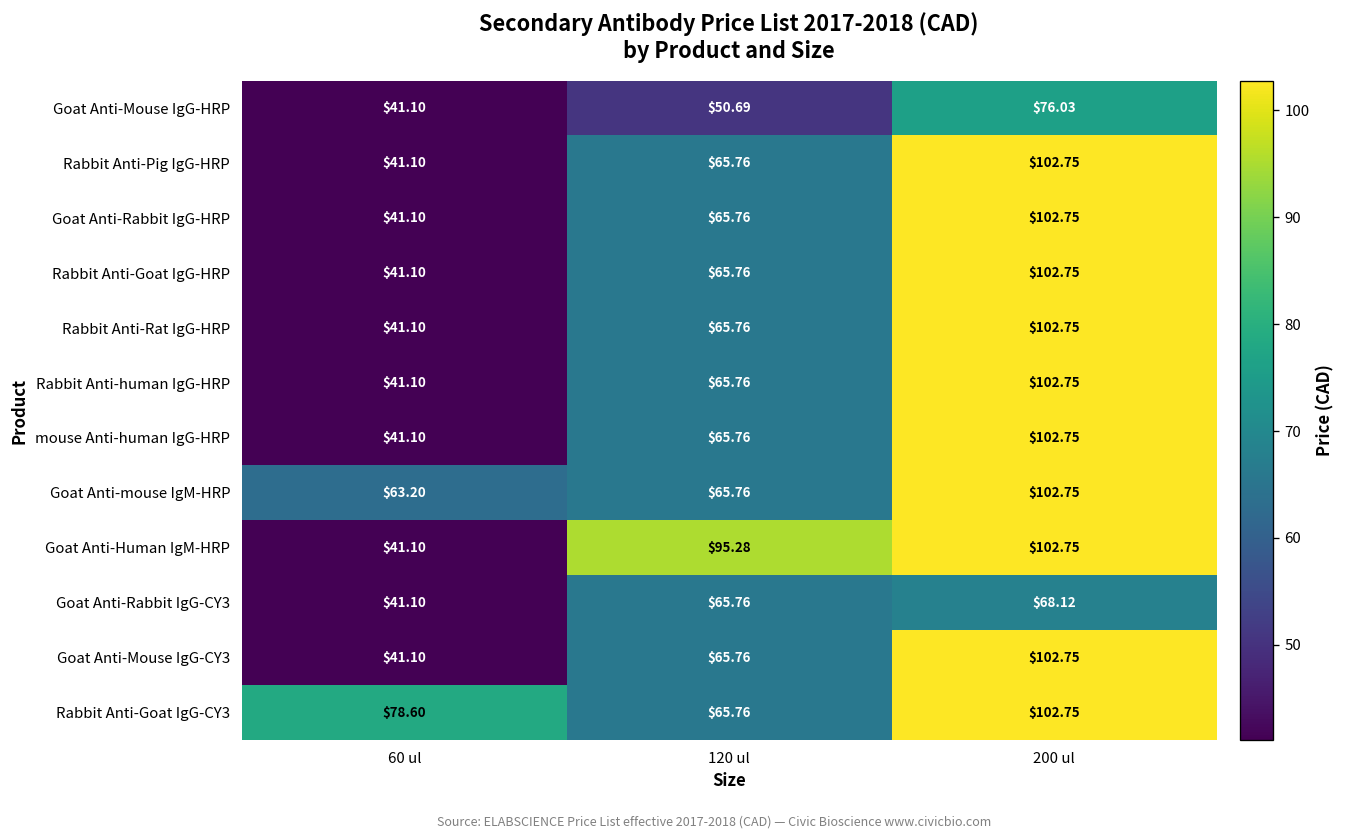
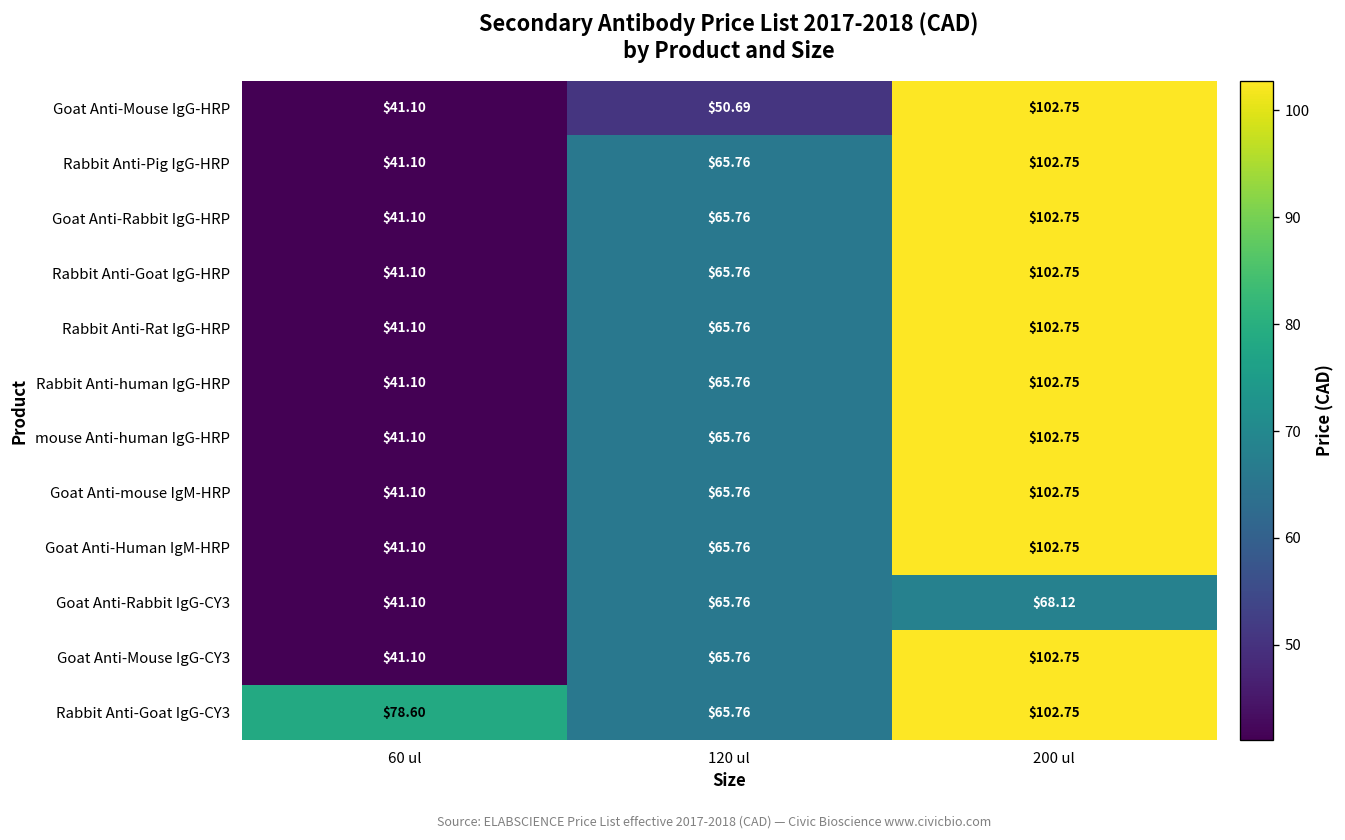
  {
    "Goat Anti-Mouse IgG-HRP": {
      "60 ul": "$41.10",
      "120 ul": "$50.69",
-     "200 ul": "$76.03"
+     "200 ul": "$102.75"
    },
    "Rabbit Anti-Pig IgG-HRP": {
      "60 ul": "$41.10",
      "120 ul": "$65.76",
      "200 ul": "$102.75"
    },
    "Goat Anti-Rabbit IgG-HRP": {
      "60 ul": "$41.10",
      "120 ul": "$65.76",
      "200 ul": "$102.75"
    },
    "Rabbit Anti-Goat IgG-HRP": {
      "60 ul": "$41.10",
      "120 ul": "$65.76",
      "200 ul": "$102.75"
    },
    "Rabbit Anti-Rat IgG-HRP": {
      "60 ul": "$41.10",
      "120 ul": "$65.76",
      "200 ul": "$102.75"
    },
    "Rabbit Anti-human IgG-HRP": {
      "60 ul": "$41.10",
      "120 ul": "$65.76",
      "200 ul": "$102.75"
    },
    "mouse Anti-human IgG-HRP": {
      "60 ul": "$41.10",
      "120 ul": "$65.76",
      "200 ul": "$102.75"
    },
    "Goat Anti-mouse IgM-HRP": {
-     "60 ul": "$63.20",
+     "60 ul": "$41.10",
      "120 ul": "$65.76",
      "200 ul": "$102.75"
    },
    "Goat Anti-Human IgM-HRP": {
      "60 ul": "$41.10",
-     "120 ul": "$95.28",
+     "120 ul": "$65.76",
      "200 ul": "$102.75"
    },
    "Goat Anti-Rabbit IgG-CY3": {
      "60 ul": "$41.10",
      "120 ul": "$65.76",
      "200 ul": "$68.12"
    },
    "Goat Anti-Mouse IgG-CY3": {
      "60 ul": "$41.10",
      "120 ul": "$65.76",
      "200 ul": "$102.75"
    },
    "Rabbit Anti-Goat IgG-CY3": {
      "60 ul": "$78.60",
      "120 ul": "$65.76",
      "200 ul": "$102.75"
    }
  }
